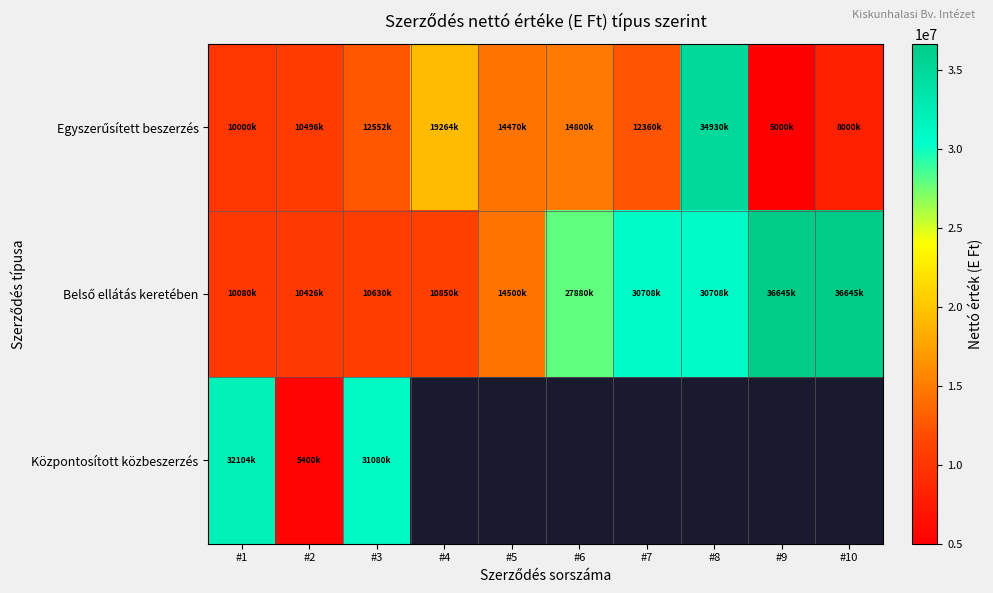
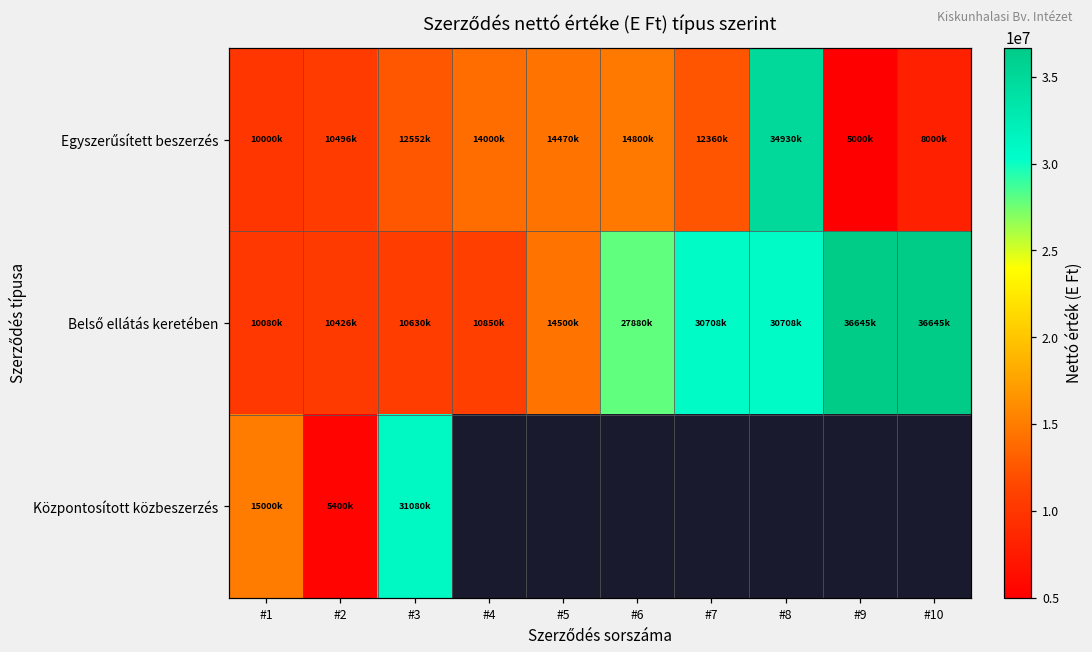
  {
    "Egyszerűsített beszerzés": {
      "#1": "10000k",
      "#2": "10496k",
      "#3": "12552k",
-     "#4": "19264k",
+     "#4": "14000k",
      "#5": "14470k",
      "#6": "14800k",
      "#7": "12360k",
      "#8": "34930k",
      "#9": "5000k",
      "#10": "8000k"
    },
    "Belső ellátás keretében": {
      "#1": "10080k",
      "#2": "10426k",
      "#3": "10630k",
      "#4": "10850k",
      "#5": "14500k",
      "#6": "27880k",
      "#7": "30708k",
      "#8": "30708k",
      "#9": "36645k",
      "#10": "36645k"
    },
    "Központosított közbeszerzés": {
-     "#1": "32104k",
+     "#1": "15000k",
      "#2": "5400k",
      "#3": "31080k"
    }
  }
